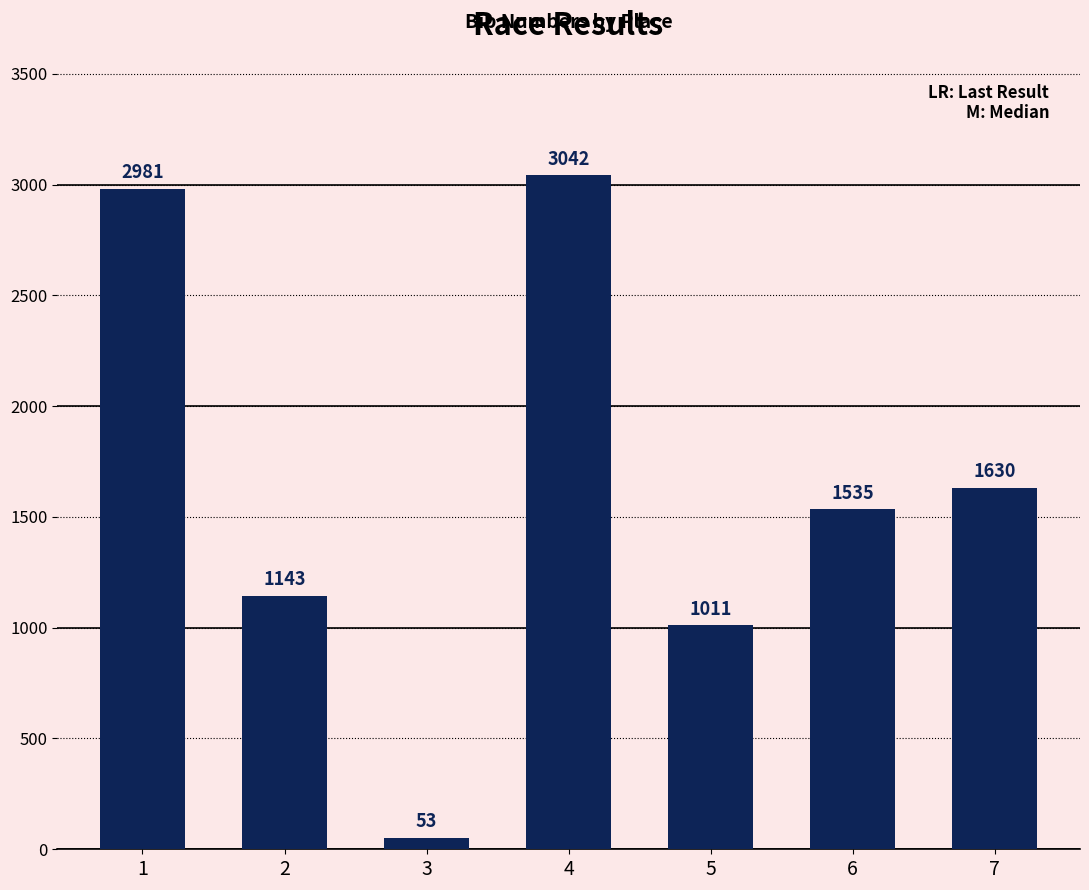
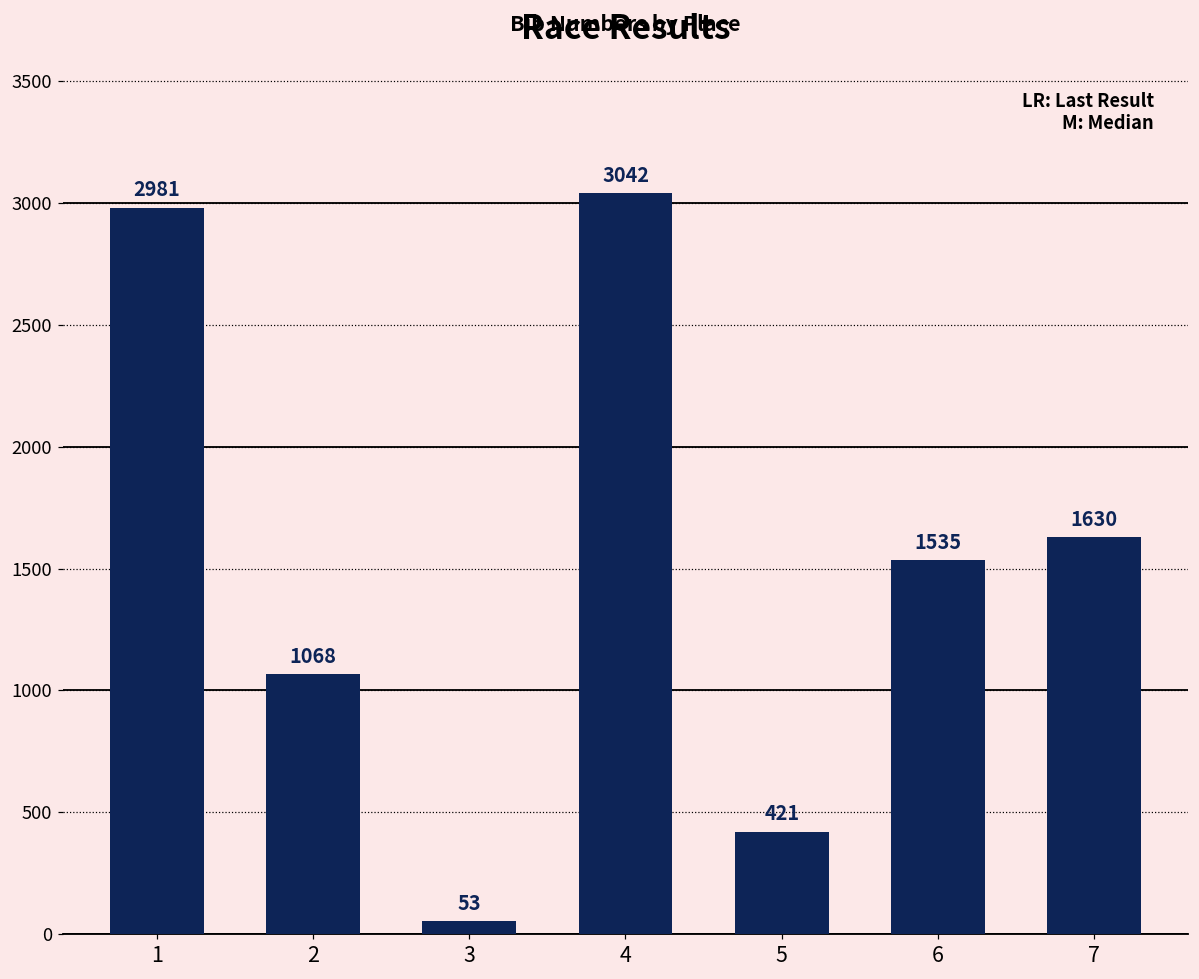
  {
    "1": 2981,
-   "2": 1143,
+   "2": 1068,
    "3": 53,
    "4": 3042,
-   "5": 1011,
+   "5": 421,
    "6": 1535,
    "7": 1630
  }
